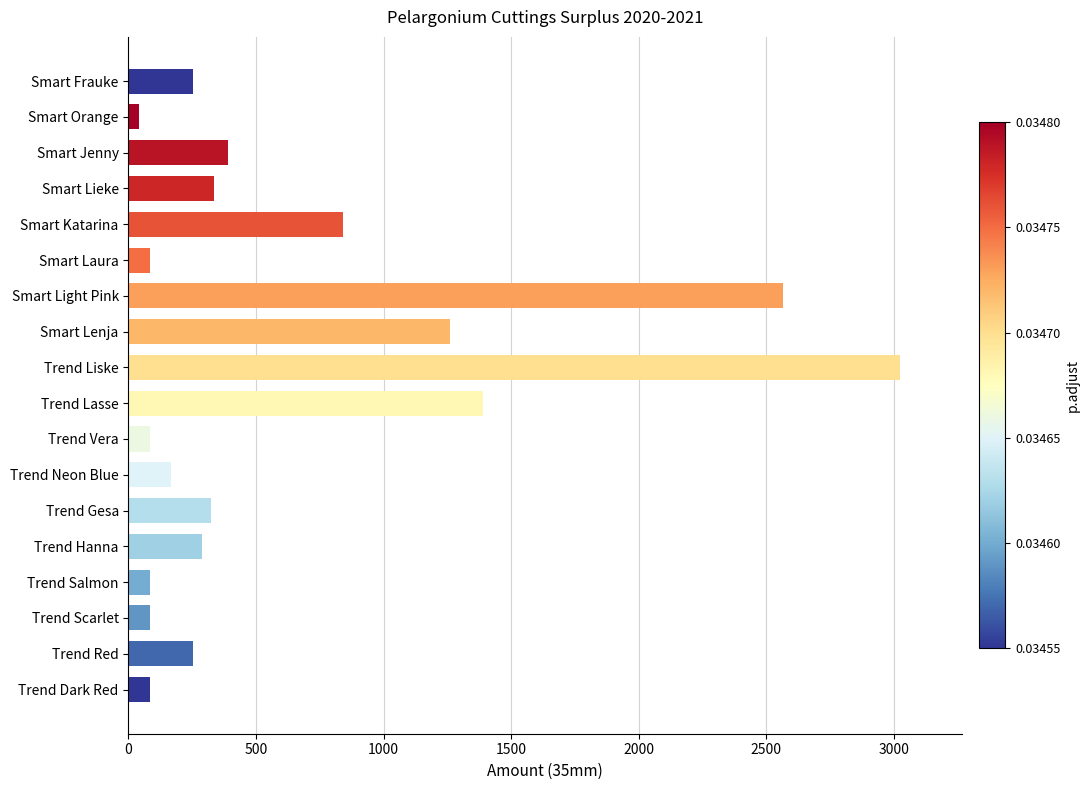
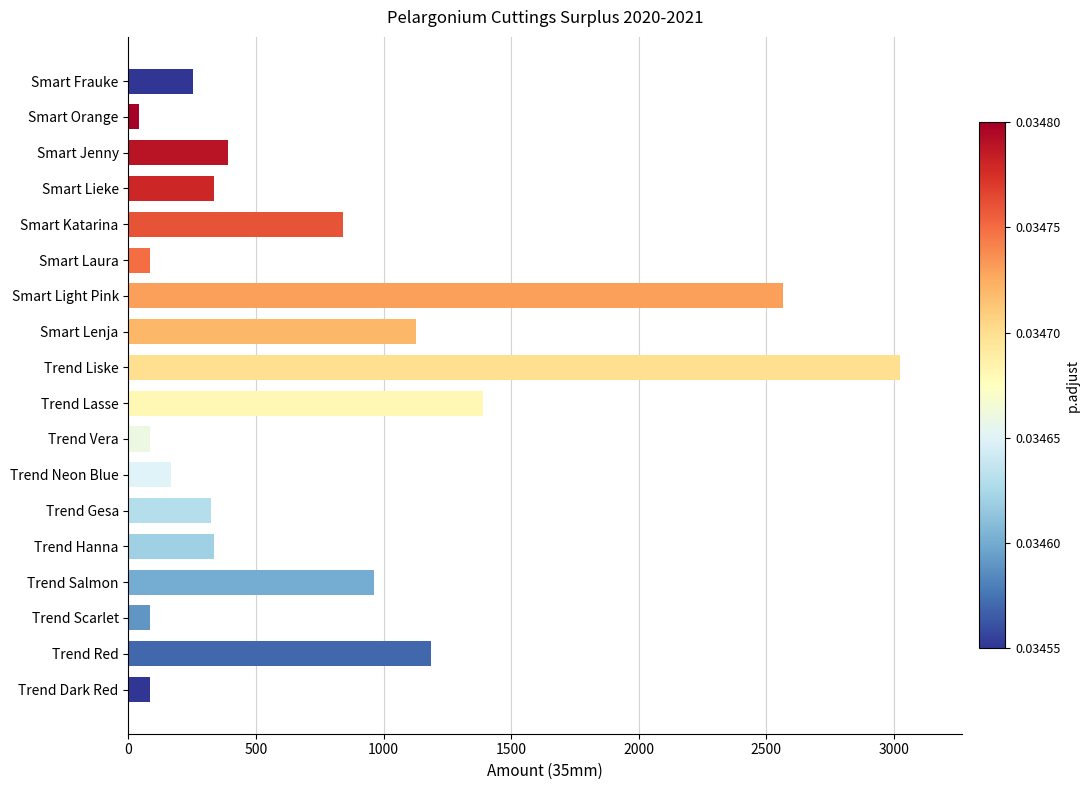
  {
    "Smart Frauke": 250,
    "Smart Orange": 40,
    "Smart Jenny": 390,
    "Smart Lieke": 340,
    "Smart Katarina": 840,
    "Smart Laura": 80,
    "Smart Light Pink": 2570,
-   "Smart Lenja": 1260,
+   "Smart Lenja": 1130,
    "Trend Liske": 3020,
    "Trend Lasse": 1390,
    "Trend Vera": 80,
    "Trend Neon Blue": 170,
    "Trend Gesa": 330,
-   "Trend Hanna": 290,
-   "Trend Salmon": 80,
+   "Trend Hanna": 340,
+   "Trend Salmon": 960,
    "Trend Scarlet": 80,
-   "Trend Red": 250,
+   "Trend Red": 1190,
    "Trend Dark Red": 80
  }
